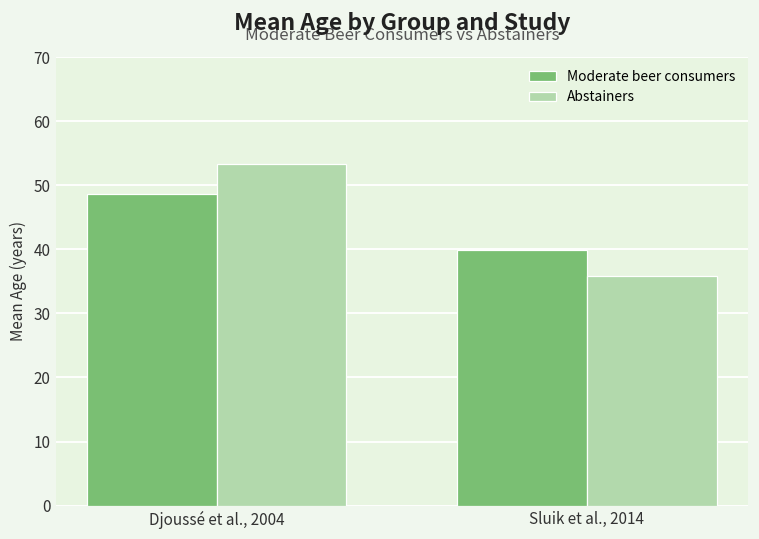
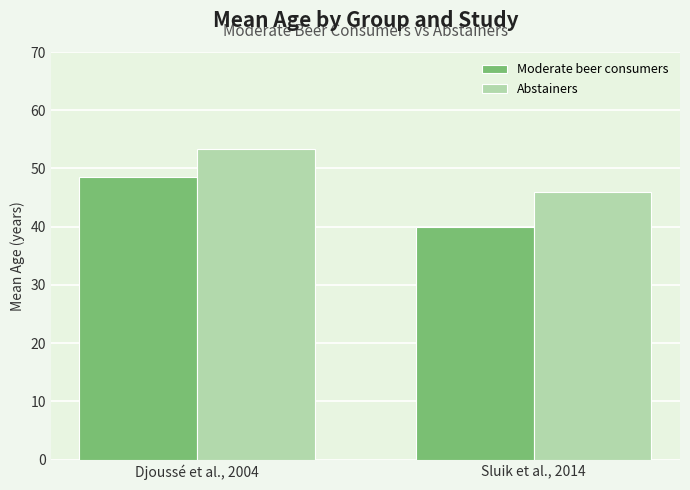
  {
    "Moderate beer consumers": {
      "Djoussé et al., 2004": 49,
      "Sluik et al., 2014": 40
    },
    "Abstainers": {
      "Djoussé et al., 2004": 53,
-     "Sluik et al., 2014": 36
+     "Sluik et al., 2014": 46
    }
  }
